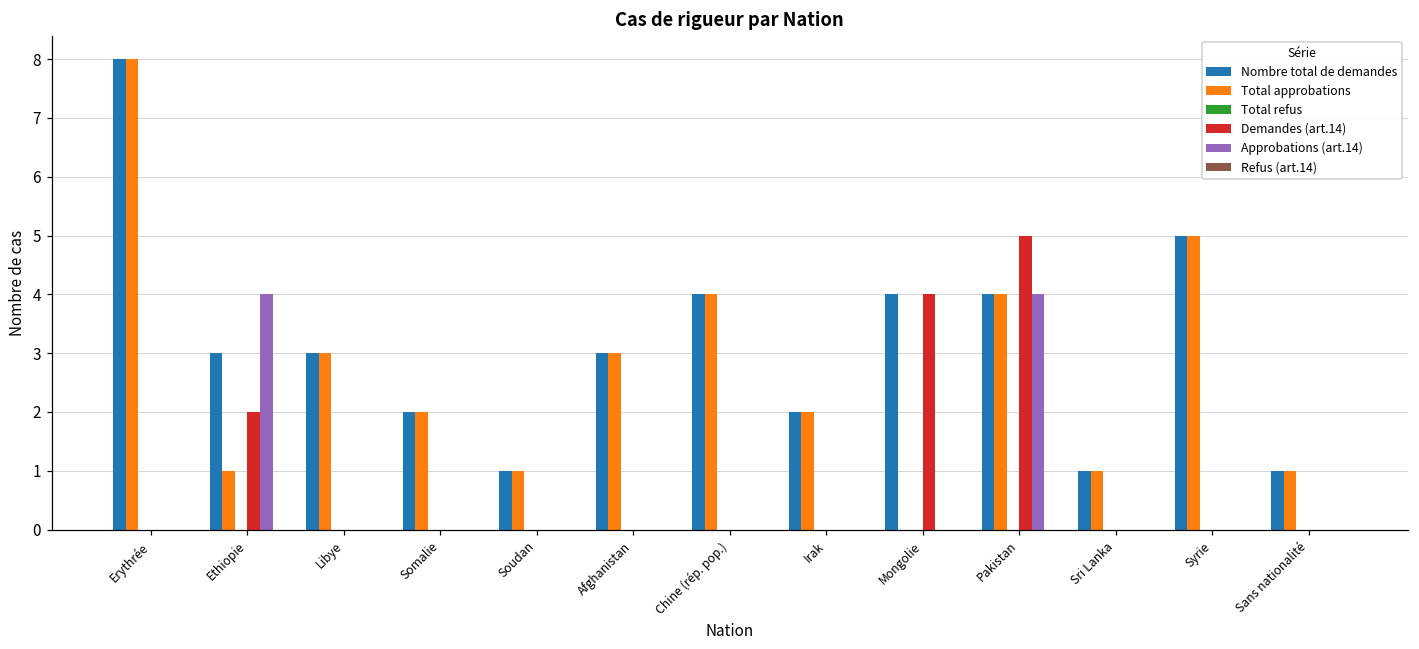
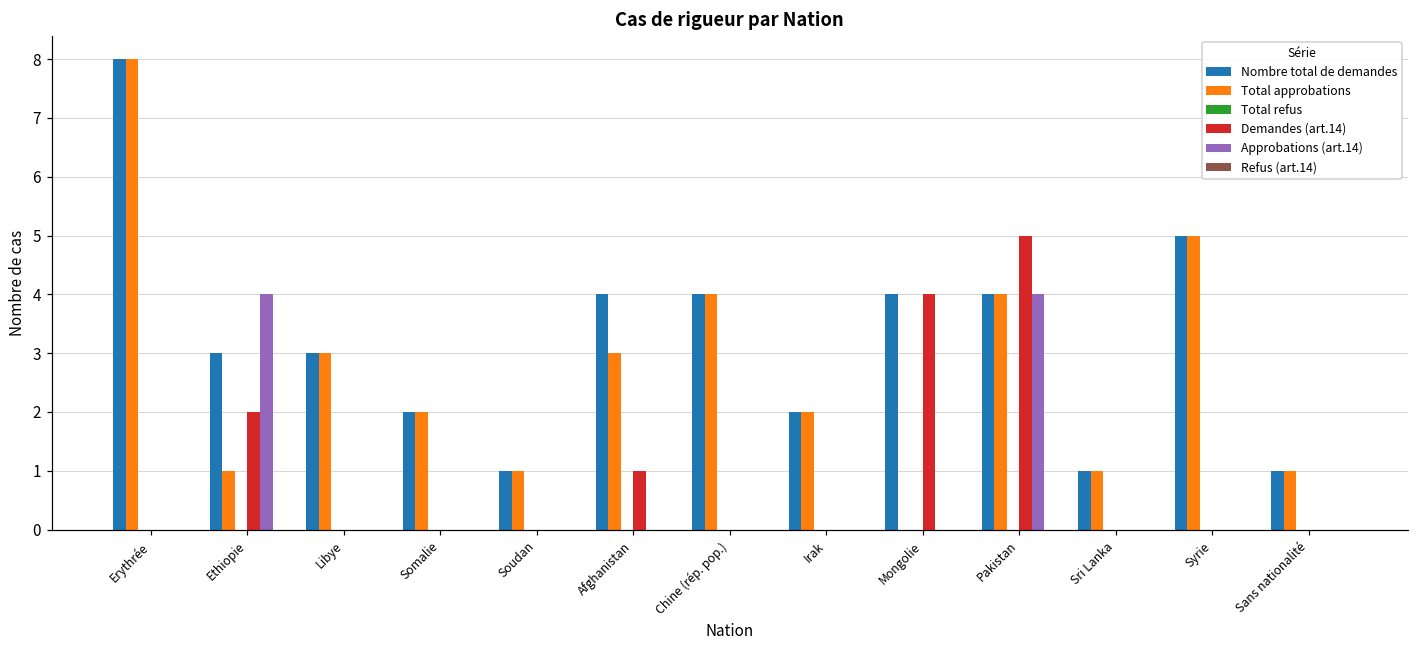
  {
    "Nombre total de demandes": {
      "Erythrée": 8,
      "Ethiopie": 3,
      "Libye": 3,
      "Somalie": 2,
      "Soudan": 1,
-     "Afghanistan": 3,
+     "Afghanistan": 4,
      "Chine (rép. pop.)": 4,
      "Irak": 2,
      "Mongolie": 4,
      "Pakistan": 4,
      "Sri Lanka": 1,
      "Syrie": 5,
      "Sans nationalité": 1
    },
    "Total approbations": {
      "Erythrée": 8,
      "Ethiopie": 1,
      "Libye": 3,
      "Somalie": 2,
      "Soudan": 1,
      "Afghanistan": 3,
      "Chine (rép. pop.)": 4,
      "Irak": 2,
      "Mongolie": 0,
      "Pakistan": 4,
      "Sri Lanka": 1,
      "Syrie": 5,
      "Sans nationalité": 1
    },
    "Total refus": {
      "Erythrée": 0,
      "Ethiopie": 0,
      "Libye": 0,
      "Somalie": 0,
      "Soudan": 0,
      "Afghanistan": 0,
      "Chine (rép. pop.)": 0,
      "Irak": 0,
      "Mongolie": 0,
      "Pakistan": 0,
      "Sri Lanka": 0,
      "Syrie": 0,
      "Sans nationalité": 0
    },
    "Demandes (art.14)": {
      "Erythrée": 0,
      "Ethiopie": 2,
      "Libye": 0,
      "Somalie": 0,
      "Soudan": 0,
-     "Afghanistan": 0,
+     "Afghanistan": 1,
      "Chine (rép. pop.)": 0,
      "Irak": 0,
      "Mongolie": 4,
      "Pakistan": 5,
      "Sri Lanka": 0,
      "Syrie": 0,
      "Sans nationalité": 0
    },
    "Approbations (art.14)": {
      "Erythrée": 0,
      "Ethiopie": 4,
      "Libye": 0,
      "Somalie": 0,
      "Soudan": 0,
      "Afghanistan": 0,
      "Chine (rép. pop.)": 0,
      "Irak": 0,
      "Mongolie": 0,
      "Pakistan": 4,
      "Sri Lanka": 0,
      "Syrie": 0,
      "Sans nationalité": 0
    },
    "Refus (art.14)": {
      "Erythrée": 0,
      "Ethiopie": 0,
      "Libye": 0,
      "Somalie": 0,
      "Soudan": 0,
      "Afghanistan": 0,
      "Chine (rép. pop.)": 0,
      "Irak": 0,
      "Mongolie": 0,
      "Pakistan": 0,
      "Sri Lanka": 0,
      "Syrie": 0,
      "Sans nationalité": 0
    }
  }
